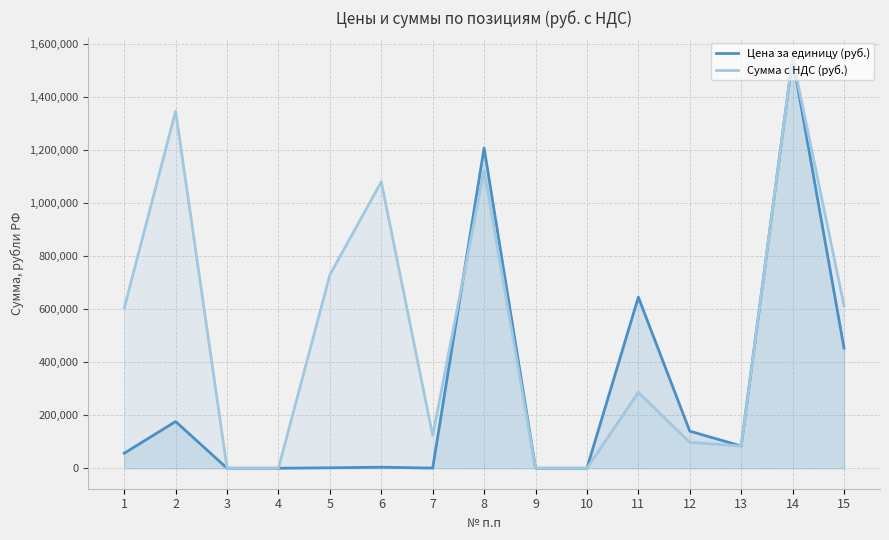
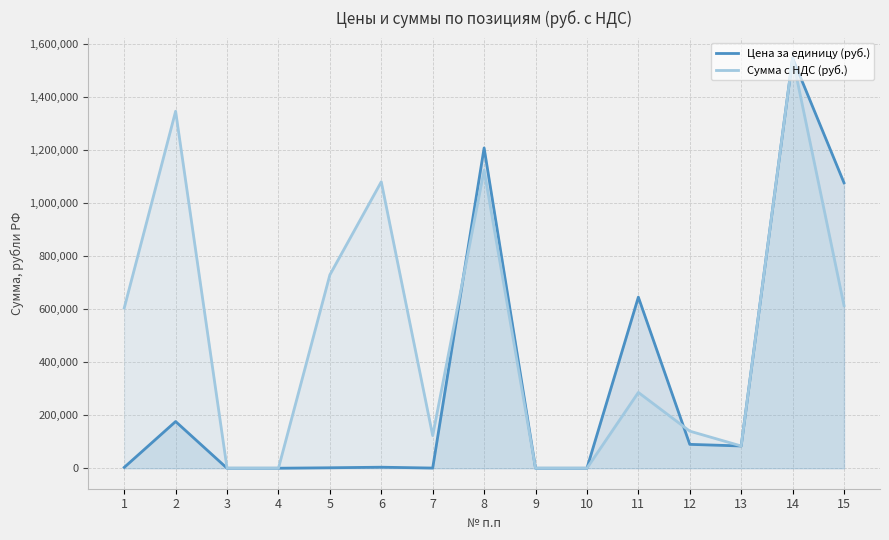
  {
    "Цена за единицу (руб.)": {
-     "1": "60,000",
+     "1": "0",
      "2": "180,000",
      "5": "0",
      "6": "0",
      "7": "0",
      "8": "1,210,000",
      "11": "650,000",
-     "12": "140,000",
-     "15": "450,000"
+     "12": "90,000",
+     "15": "1,080,000"
    },
    "Сумма с НДС (руб.)": {
      "1": "600,000",
      "2": "1,350,000",
      "5": "730,000",
      "6": "1,080,000",
      "7": "120,000",
      "8": "1,120,000",
      "11": "290,000",
-     "12": "100,000",
+     "12": "140,000",
      "15": "610,000"
    }
  }
